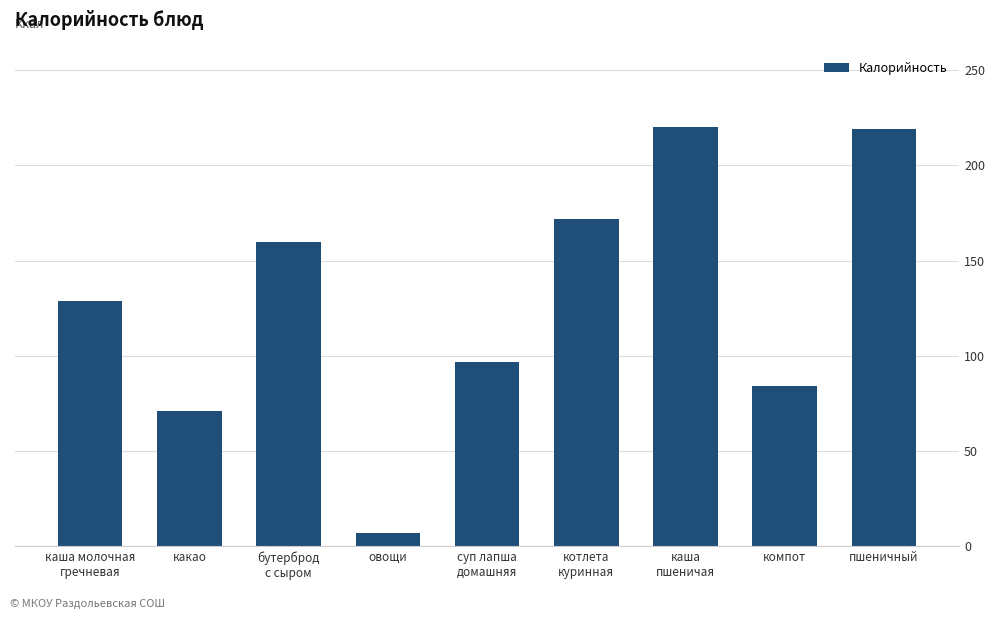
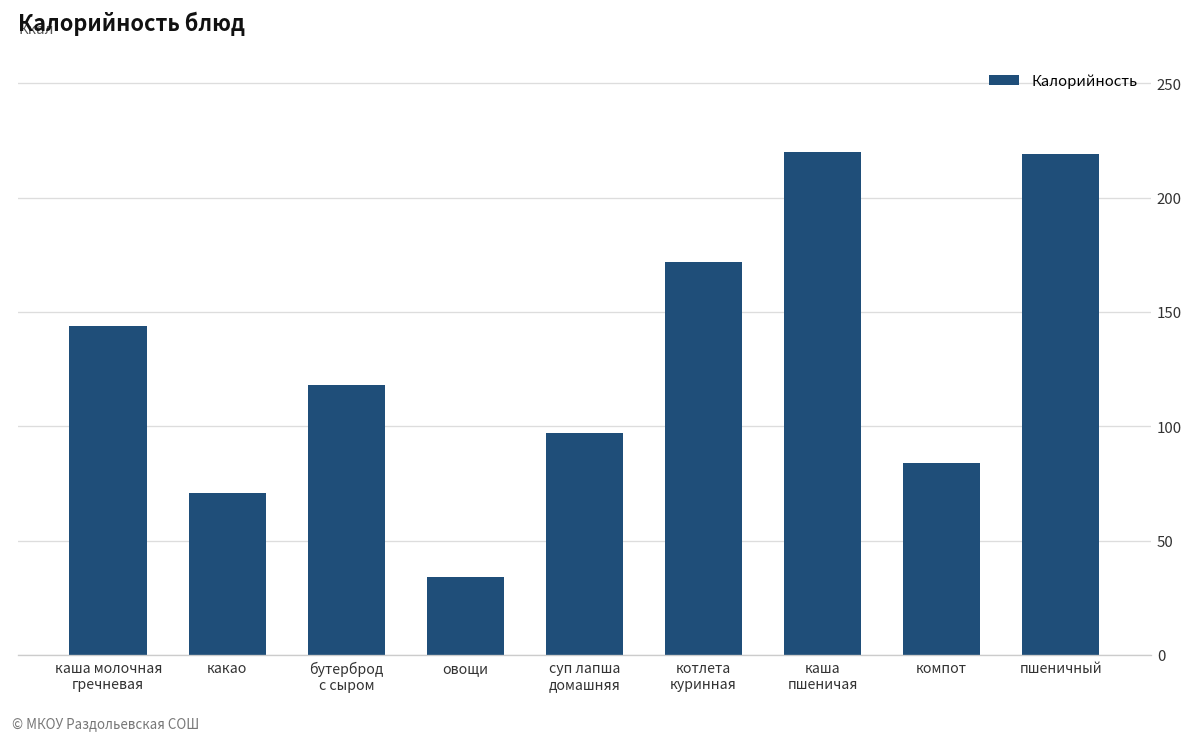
  {
-   "каша молочная гречневая": 129,
+   "каша молочная гречневая": 144,
    "какао": 71,
-   "бутерброд с сыром": 160,
-   "овощи": 7,
+   "бутерброд с сыром": 118,
+   "овощи": 34,
    "суп лапша домашняя": 97,
    "котлета куринная": 172,
    "каша пшеничая": 220,
    "компот": 84,
    "пшеничный": 219
  }
